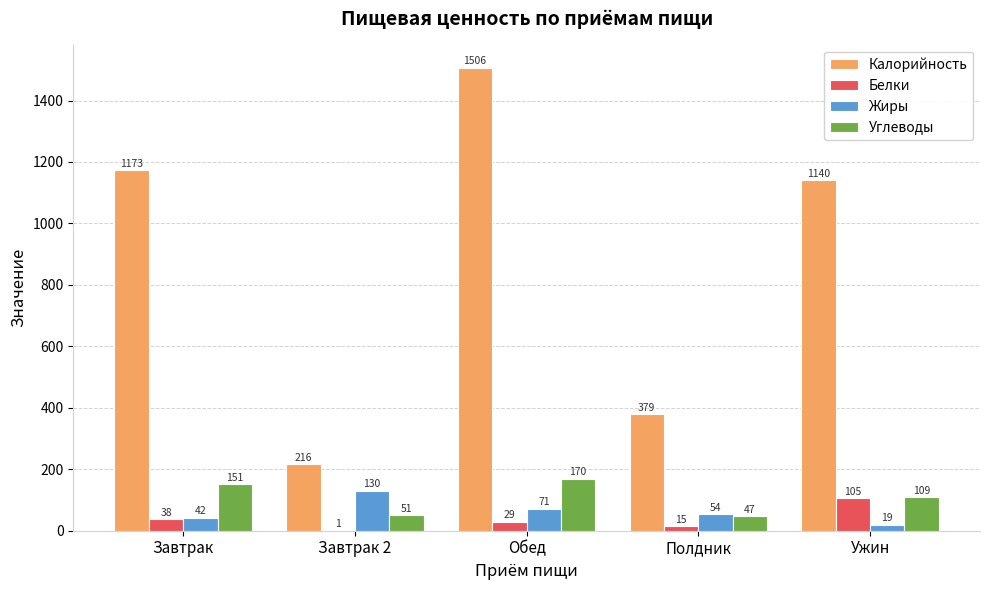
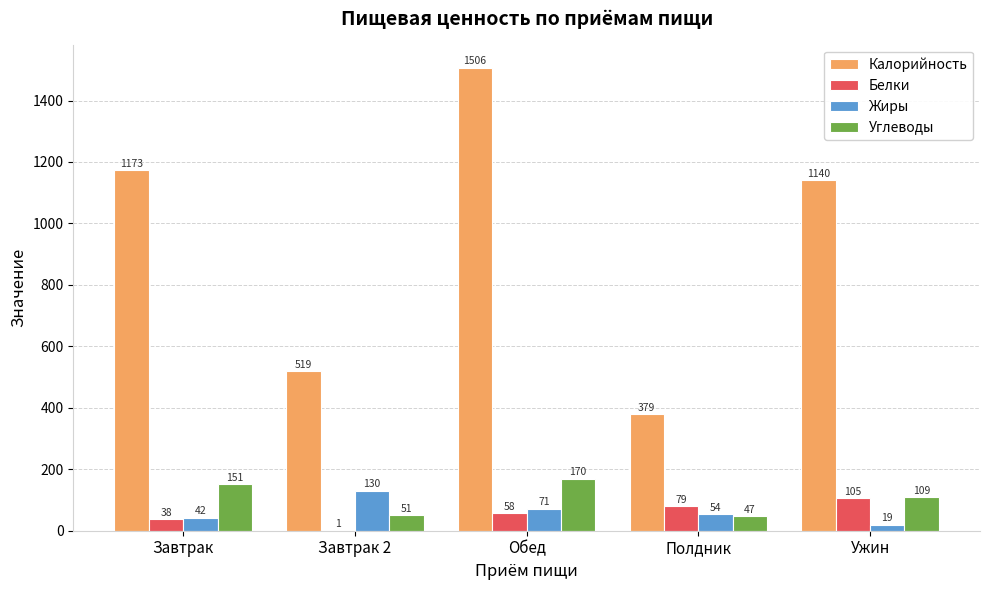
  {
    "Калорийность": {
      "Завтрак": 1173,
-     "Завтрак 2": 216,
+     "Завтрак 2": 519,
      "Обед": 1506,
      "Полдник": 379,
      "Ужин": 1140
    },
    "Белки": {
      "Завтрак": 38,
      "Завтрак 2": 1,
-     "Обед": 29,
-     "Полдник": 15,
+     "Обед": 58,
+     "Полдник": 79,
      "Ужин": 105
    },
    "Жиры": {
      "Завтрак": 42,
      "Завтрак 2": 130,
      "Обед": 71,
      "Полдник": 54,
      "Ужин": 19
    },
    "Углеводы": {
      "Завтрак": 151,
      "Завтрак 2": 51,
      "Обед": 170,
      "Полдник": 47,
      "Ужин": 109
    }
  }
